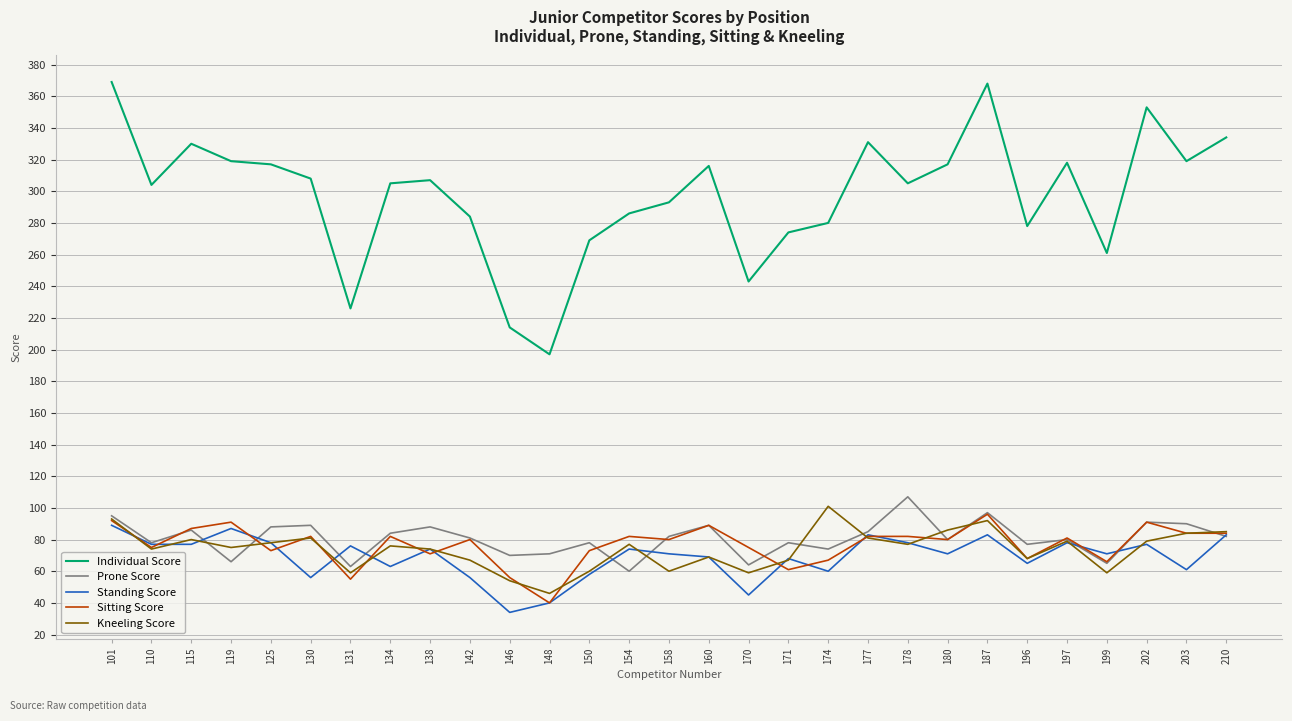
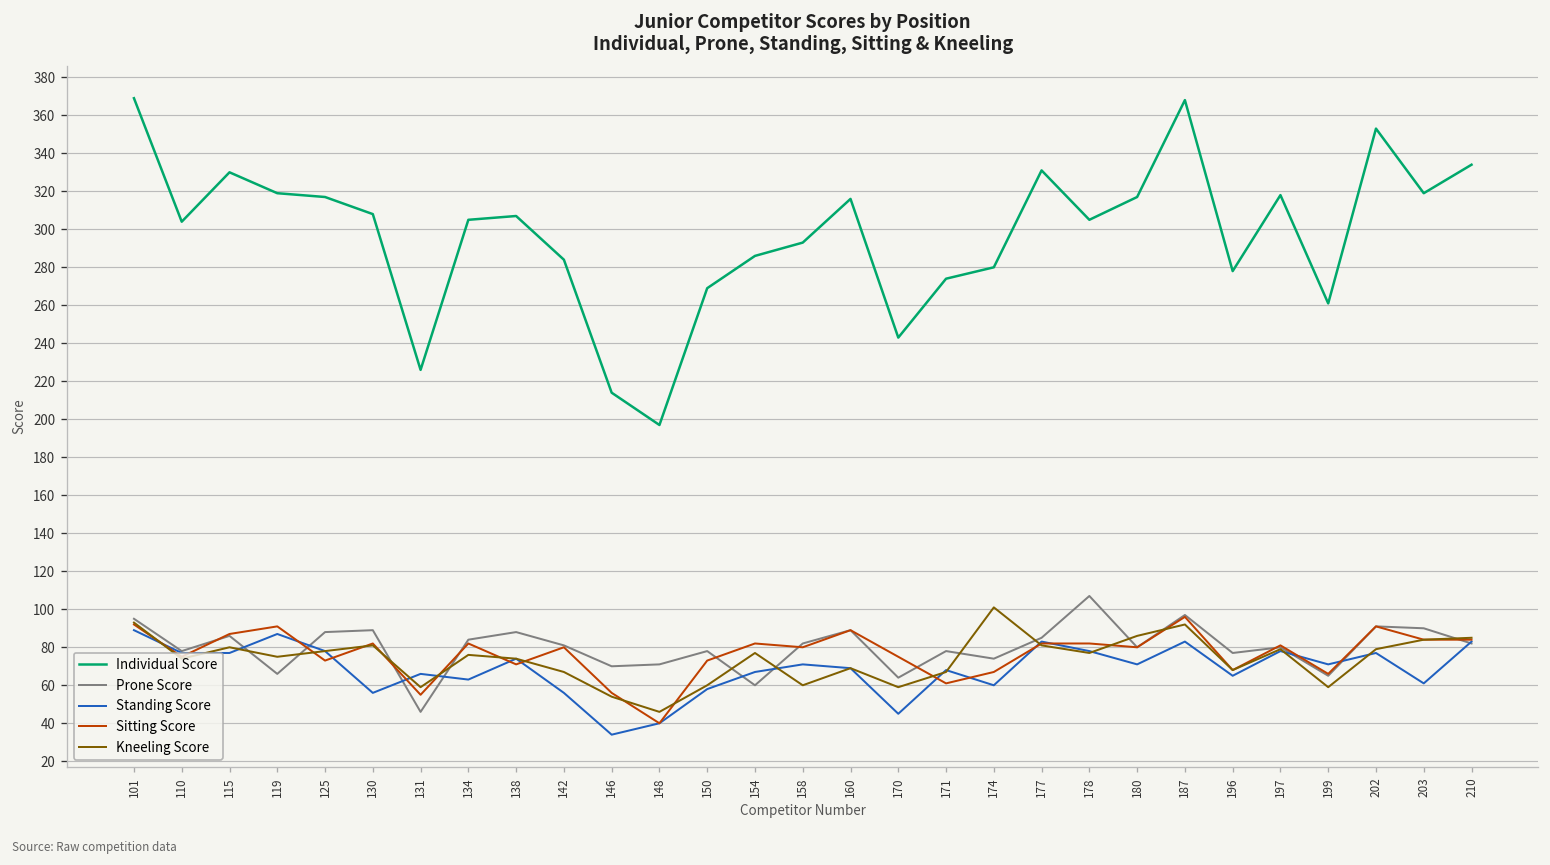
  {
    "Individual Score": {
      "101": 369,
      "110": 304,
      "115": 330,
      "119": 319,
      "125": 317,
      "130": 308,
      "131": 226,
      "134": 305,
      "138": 307,
      "142": 284,
      "146": 214,
      "148": 197,
      "150": 269,
      "154": 286,
      "158": 293,
      "160": 316,
      "170": 243,
      "171": 274,
      "174": 280,
      "177": 331,
      "178": 305,
      "180": 317,
      "187": 368,
      "196": 278,
      "197": 318,
      "199": 261,
      "202": 353,
      "203": 319,
      "210": 334
    },
    "Prone Score": {
      "101": 95,
      "119": 66,
      "125": 88,
      "130": 89,
-     "131": 63,
+     "131": 46,
      "134": 84,
      "138": 88,
      "146": 70,
      "148": 71,
      "150": 78,
      "154": 60,
      "158": 82,
      "170": 64,
      "171": 78,
      "174": 74,
      "177": 85,
      "178": 107,
      "196": 77,
      "203": 90
    },
    "Standing Score": {
      "101": 89,
      "115": 77,
      "119": 87,
      "130": 56,
-     "131": 76,
+     "131": 66,
      "134": 63,
      "142": 56,
      "146": 34,
      "150": 58,
-     "154": 74,
+     "154": 67,
      "158": 71,
      "170": 45,
      "174": 60,
      "180": 71,
      "187": 83,
      "196": 65,
      "199": 71,
      "202": 77,
      "203": 61
    },
    "Sitting Score": {
      "119": 91,
      "125": 73,
      "131": 55,
      "134": 82,
      "138": 71,
      "146": 56,
      "150": 73,
      "154": 82,
      "158": 80,
      "170": 75,
      "171": 61,
      "174": 67,
      "178": 82
    },
    "Kneeling Score": {
      "115": 80,
      "119": 75,
      "131": 59,
      "134": 76,
      "142": 67,
      "146": 54,
      "148": 46,
      "150": 60,
      "154": 77,
      "158": 60,
      "170": 59,
      "174": 101,
      "180": 86,
      "187": 92,
      "199": 59,
      "202": 79
    }
  }
